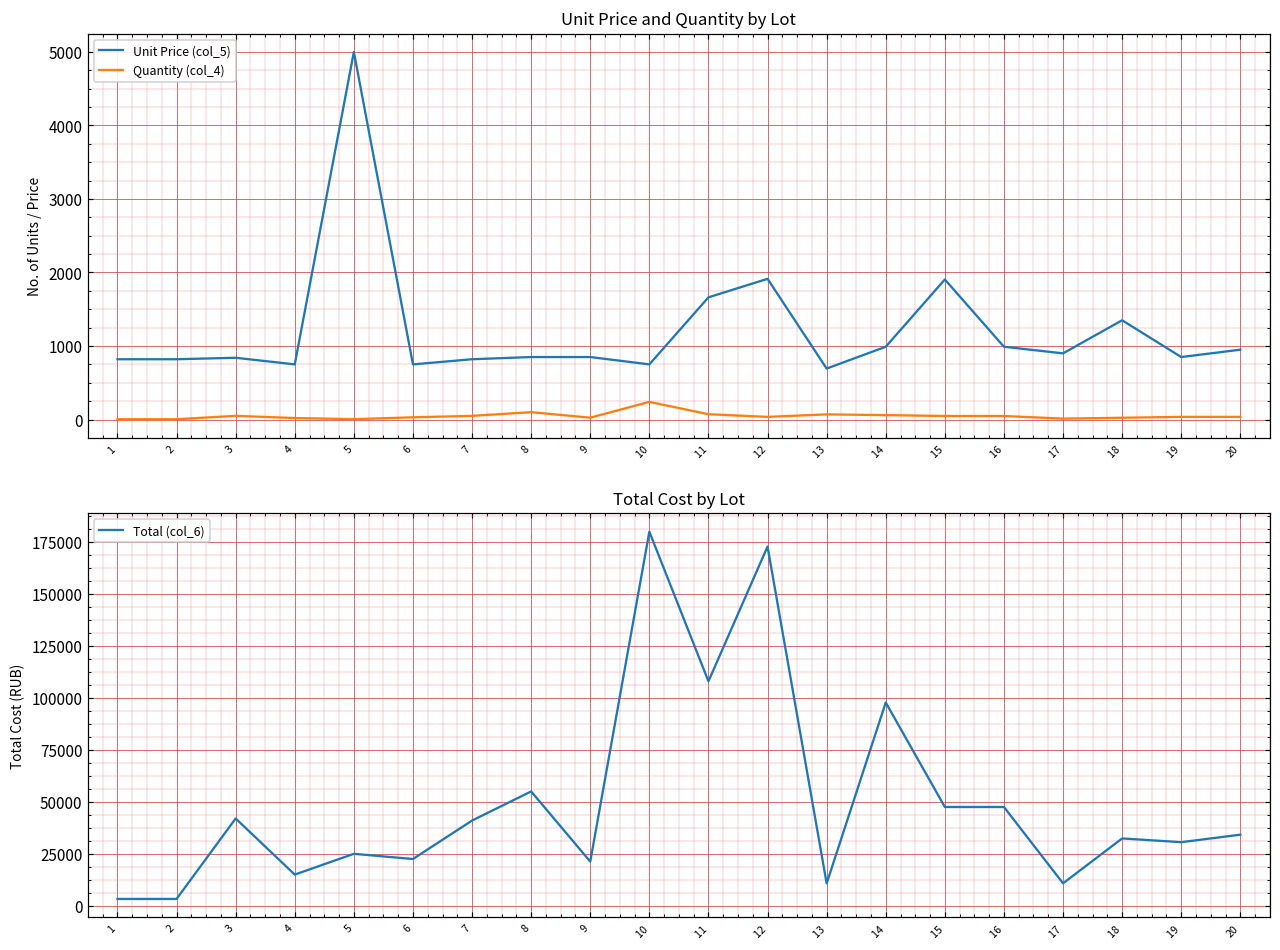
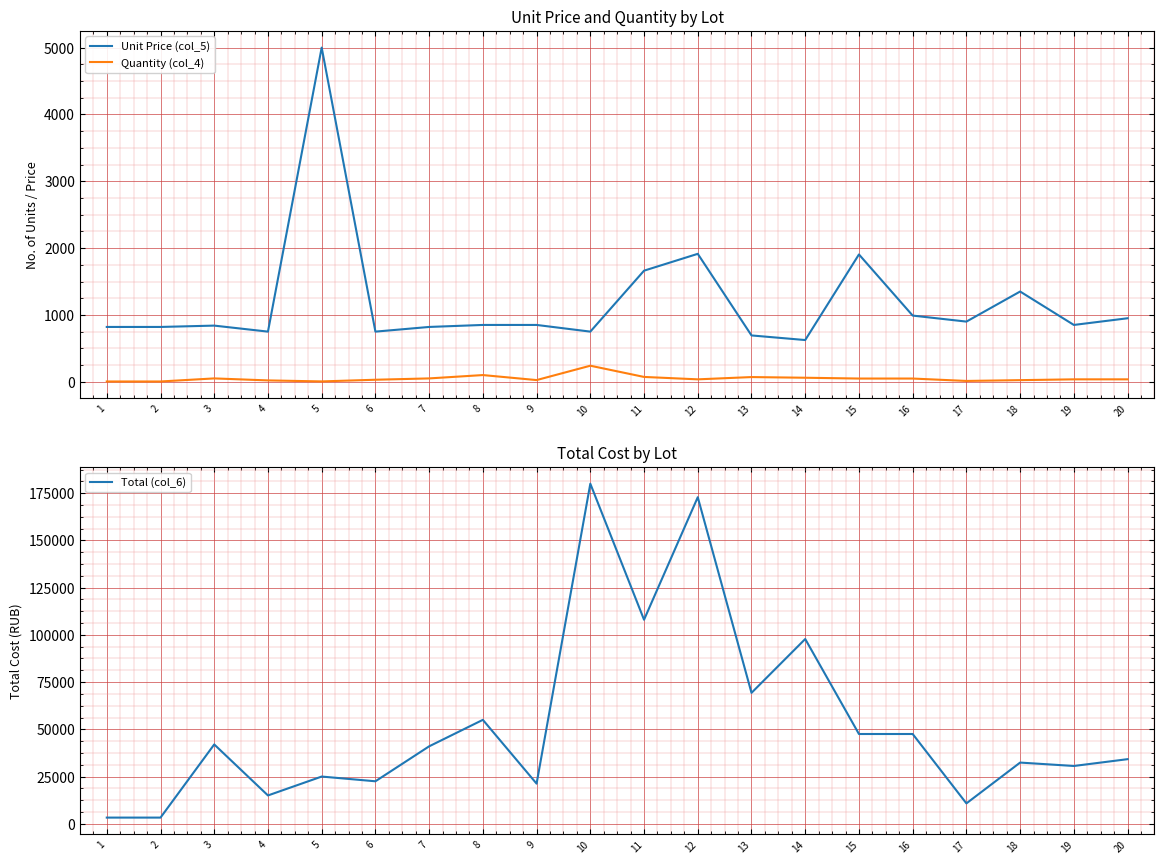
  {
    "Unit Price and Quantity by Lot": {
      "Unit Price (col_5)": {
        "1": 800,
        "2": 800,
        "3": 800,
        "4": 800,
        "5": 5000,
        "6": 800,
        "7": 800,
        "8": 900,
        "9": 900,
        "10": 800,
        "11": 1700,
        "12": 1900,
        "13": 700,
-       "14": 1000,
+       "14": 600,
        "15": 1900,
        "16": 1000,
        "17": 900,
        "18": 1400,
        "19": 900,
        "20": 1000
      },
      "Quantity (col_4)": {
        "1": 0,
        "2": 0,
        "3": 100,
        "4": 0,
        "5": 0,
        "6": 0,
        "7": 100,
        "8": 100,
        "9": 0,
        "10": 200,
        "11": 100,
        "12": 0,
        "13": 100,
        "14": 100,
        "15": 0,
        "16": 0,
        "17": 0,
        "18": 0,
        "19": 0,
        "20": 0
      }
    },
    "Total Cost by Lot": {
      "1": 3000,
      "2": 3000,
      "3": 42000,
      "4": 15000,
      "5": 25000,
      "6": 23000,
      "7": 41000,
      "8": 55000,
      "9": 21000,
      "10": 180000,
      "11": 108000,
      "12": 173000,
-     "13": 11000,
+     "13": 69000,
      "14": 98000,
      "15": 48000,
      "16": 48000,
      "17": 11000,
      "18": 32000,
      "19": 31000,
      "20": 34000
    }
  }
